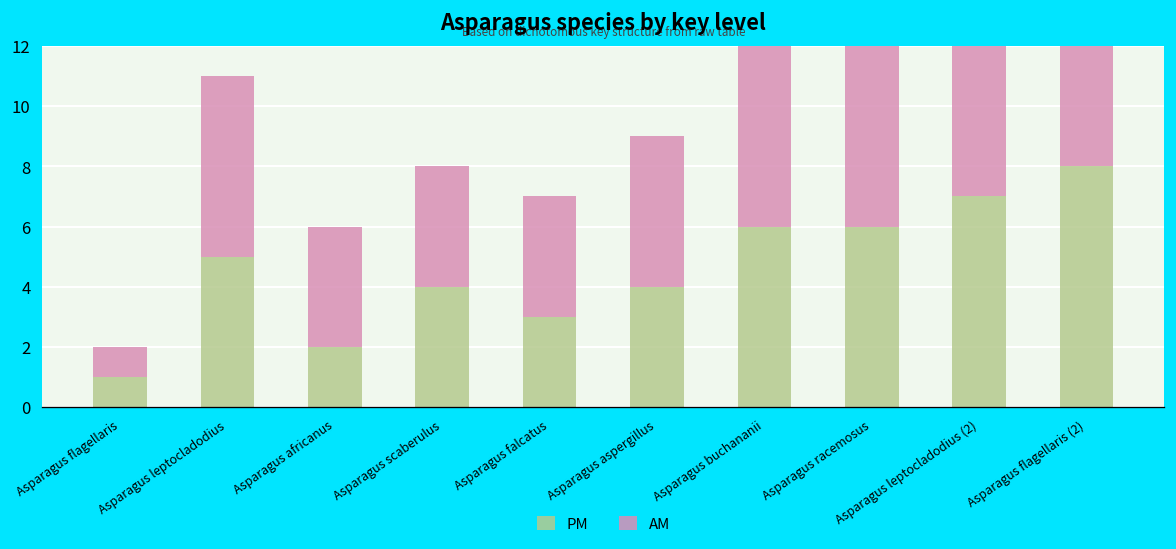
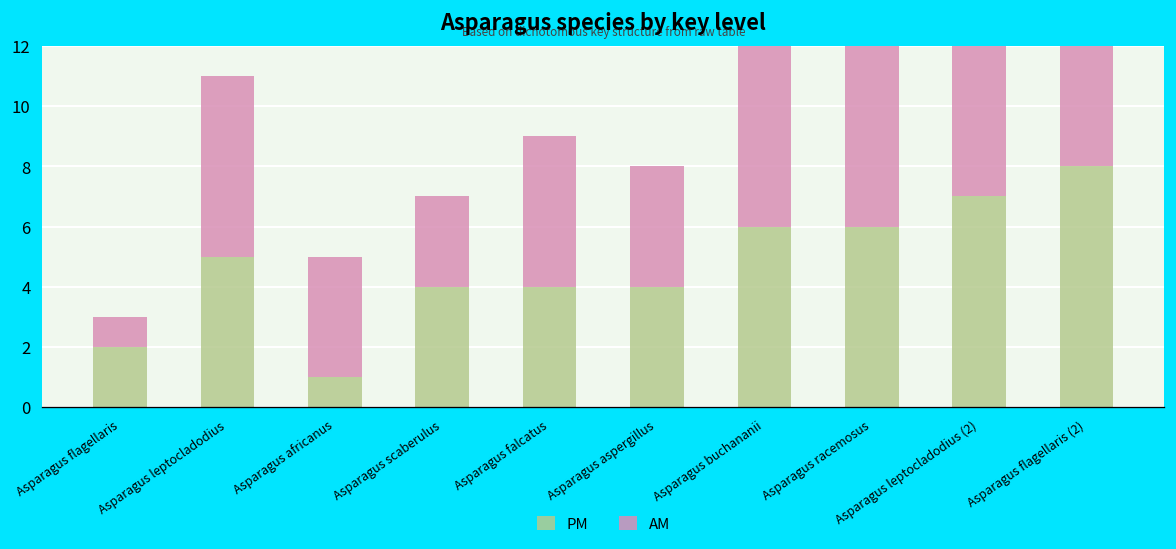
  {
    "PM": {
-     "Asparagus flagellaris": 1,
+     "Asparagus flagellaris": 2,
      "Asparagus leptocladodius": 5,
-     "Asparagus africanus": 2,
+     "Asparagus africanus": 1,
      "Asparagus scaberulus": 4,
-     "Asparagus falcatus": 3,
+     "Asparagus falcatus": 4,
      "Asparagus aspergillus": 4,
      "Asparagus buchananii": 6,
      "Asparagus racemosus": 6,
      "Asparagus leptocladodius (2)": 7,
      "Asparagus flagellaris (2)": 8
    },
    "AM": {
      "Asparagus flagellaris": 1,
      "Asparagus leptocladodius": 6,
      "Asparagus africanus": 4,
-     "Asparagus scaberulus": 4,
-     "Asparagus falcatus": 4,
-     "Asparagus aspergillus": 5,
+     "Asparagus scaberulus": 3,
+     "Asparagus falcatus": 5,
+     "Asparagus aspergillus": 4,
      "Asparagus buchananii": 6
    }
  }
